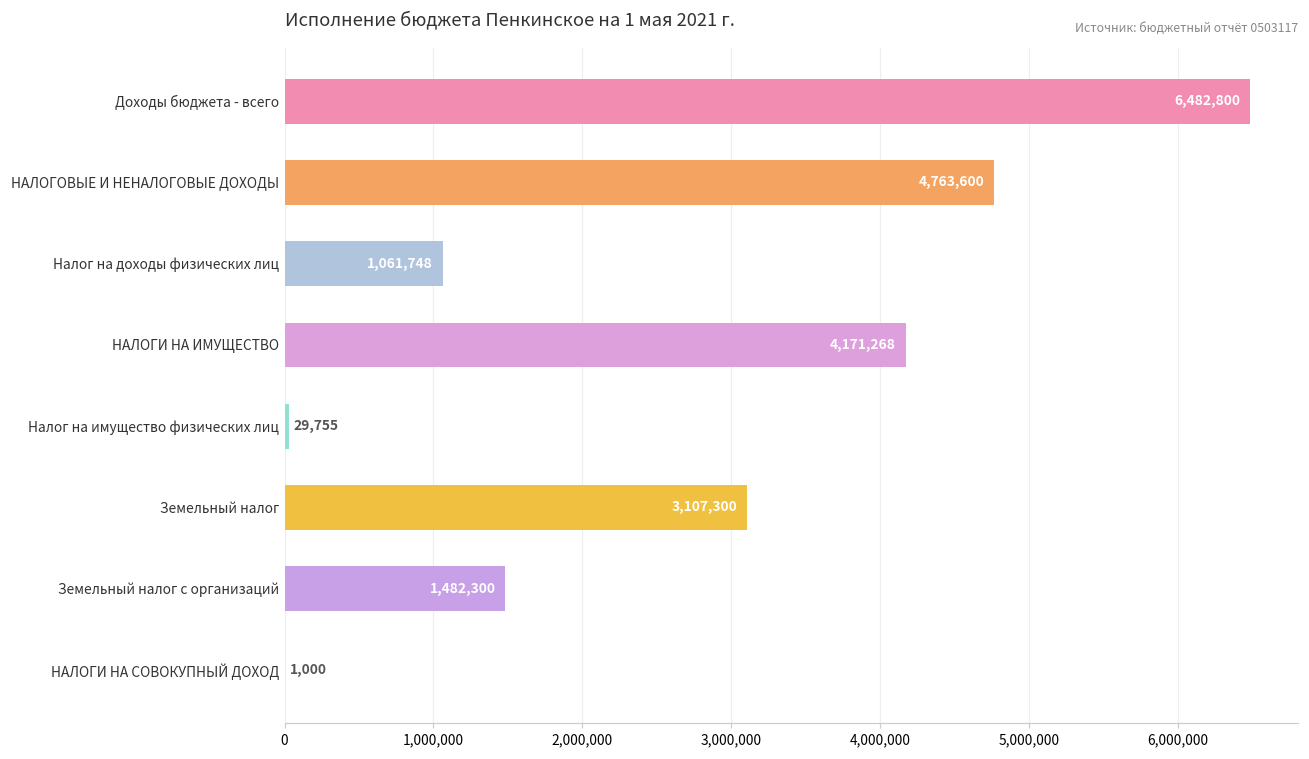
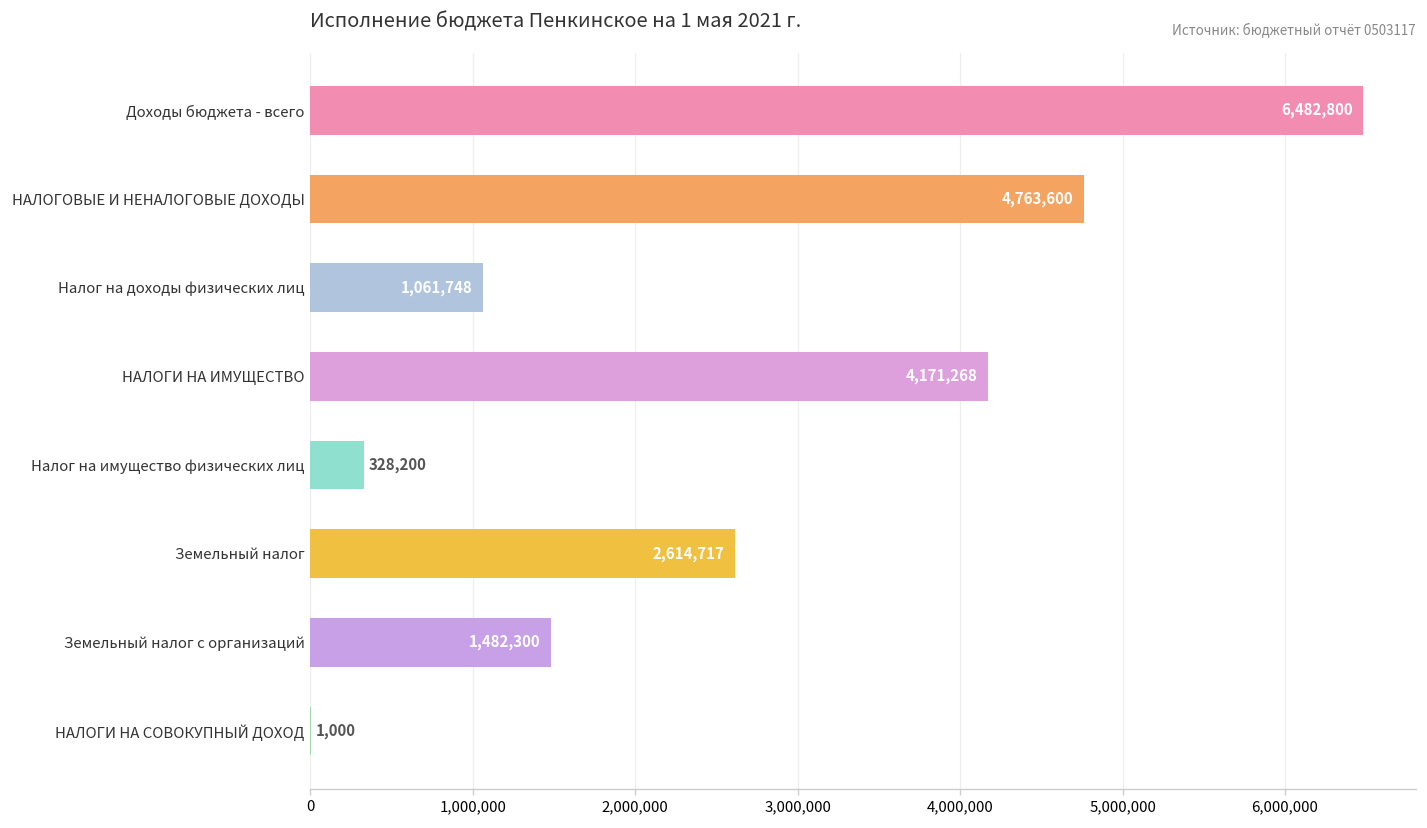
  {
    "Доходы бюджета - всего": "6,482,800",
    "НАЛОГОВЫЕ И НЕНАЛОГОВЫЕ ДОХОДЫ": "4,763,600",
    "Налог на доходы физических лиц": "1,061,748",
    "НАЛОГИ НА ИМУЩЕСТВО": "4,171,268",
-   "Налог на имущество физических лиц": "29,755",
-   "Земельный налог": "3,107,300",
+   "Налог на имущество физических лиц": "328,200",
+   "Земельный налог": "2,614,717",
    "Земельный налог с организаций": "1,482,300",
    "НАЛОГИ НА СОВОКУПНЫЙ ДОХОД": "1,000"
  }
